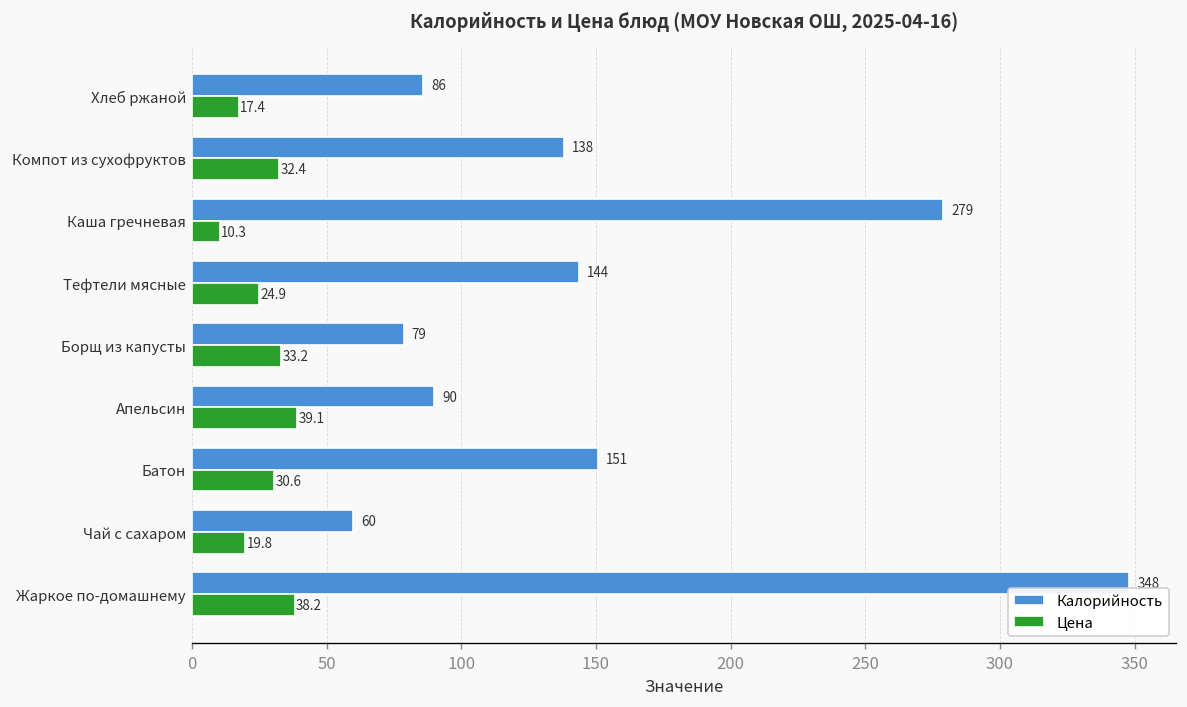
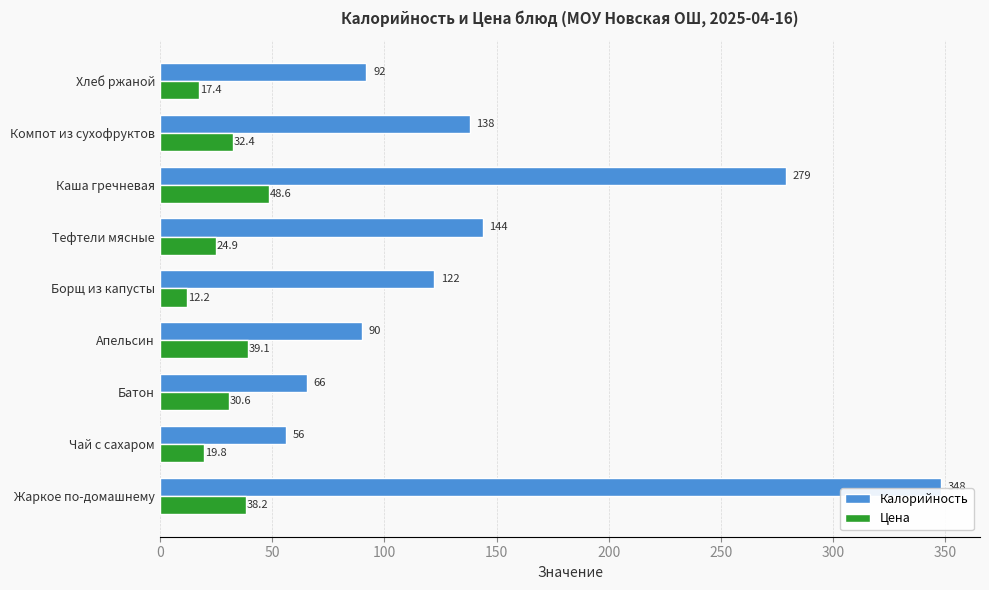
  {
    "Калорийность": {
-     "Хлеб ржаной": 86,
+     "Хлеб ржаной": 92,
      "Компот из сухофруктов": 138,
      "Каша гречневая": 279,
      "Тефтели мясные": 144,
-     "Борщ из капусты": 79,
+     "Борщ из капусты": 122,
      "Апельсин": 90,
-     "Батон": 151,
-     "Чай с сахаром": 60
+     "Батон": 66,
+     "Чай с сахаром": 56
    },
    "Цена": {
      "Хлеб ржаной": 17.4,
      "Компот из сухофруктов": 32.4,
-     "Каша гречневая": 10.3,
+     "Каша гречневая": 48.6,
      "Тефтели мясные": 24.9,
-     "Борщ из капусты": 33.2,
+     "Борщ из капусты": 12.2,
      "Апельсин": 39.1,
      "Батон": 30.6,
      "Чай с сахаром": 19.8,
      "Жаркое по-домашнему": 38.2
    }
  }
